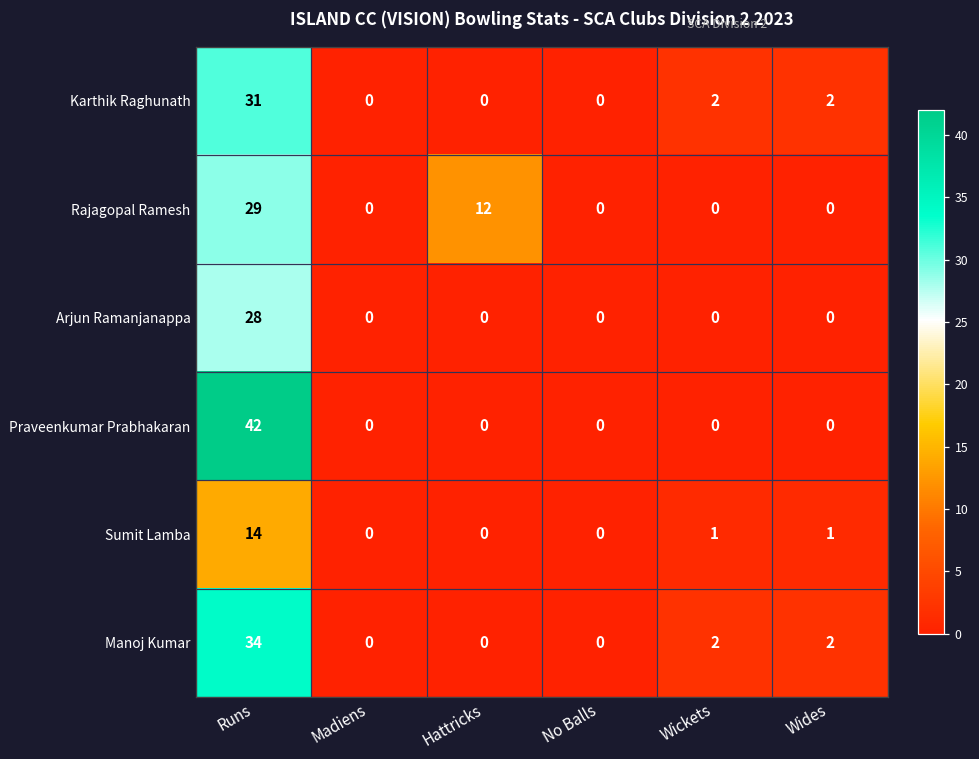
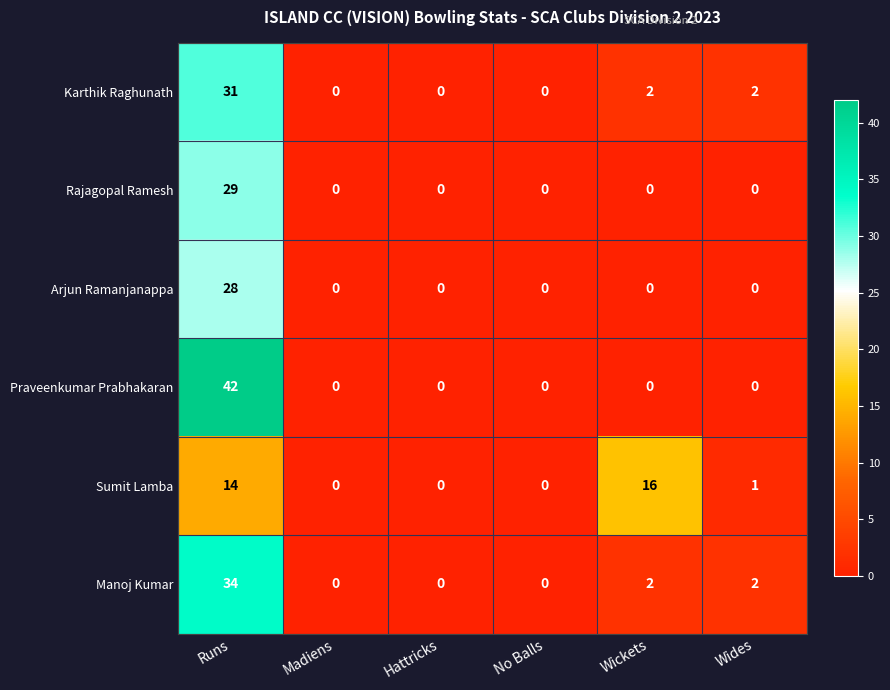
  {
    "Karthik Raghunath": {
      "Runs": 31,
      "Madiens": 0,
      "Hattricks": 0,
      "No Balls": 0,
      "Wickets": 2,
      "Wides": 2
    },
    "Rajagopal Ramesh": {
      "Runs": 29,
      "Madiens": 0,
-     "Hattricks": 12,
+     "Hattricks": 0,
      "No Balls": 0,
      "Wickets": 0,
      "Wides": 0
    },
    "Arjun Ramanjanappa": {
      "Runs": 28,
      "Madiens": 0,
      "Hattricks": 0,
      "No Balls": 0,
      "Wickets": 0,
      "Wides": 0
    },
    "Praveenkumar Prabhakaran": {
      "Runs": 42,
      "Madiens": 0,
      "Hattricks": 0,
      "No Balls": 0,
      "Wickets": 0,
      "Wides": 0
    },
    "Sumit Lamba": {
      "Runs": 14,
      "Madiens": 0,
      "Hattricks": 0,
      "No Balls": 0,
-     "Wickets": 1,
+     "Wickets": 16,
      "Wides": 1
    },
    "Manoj Kumar": {
      "Runs": 34,
      "Madiens": 0,
      "Hattricks": 0,
      "No Balls": 0,
      "Wickets": 2,
      "Wides": 2
    }
  }
